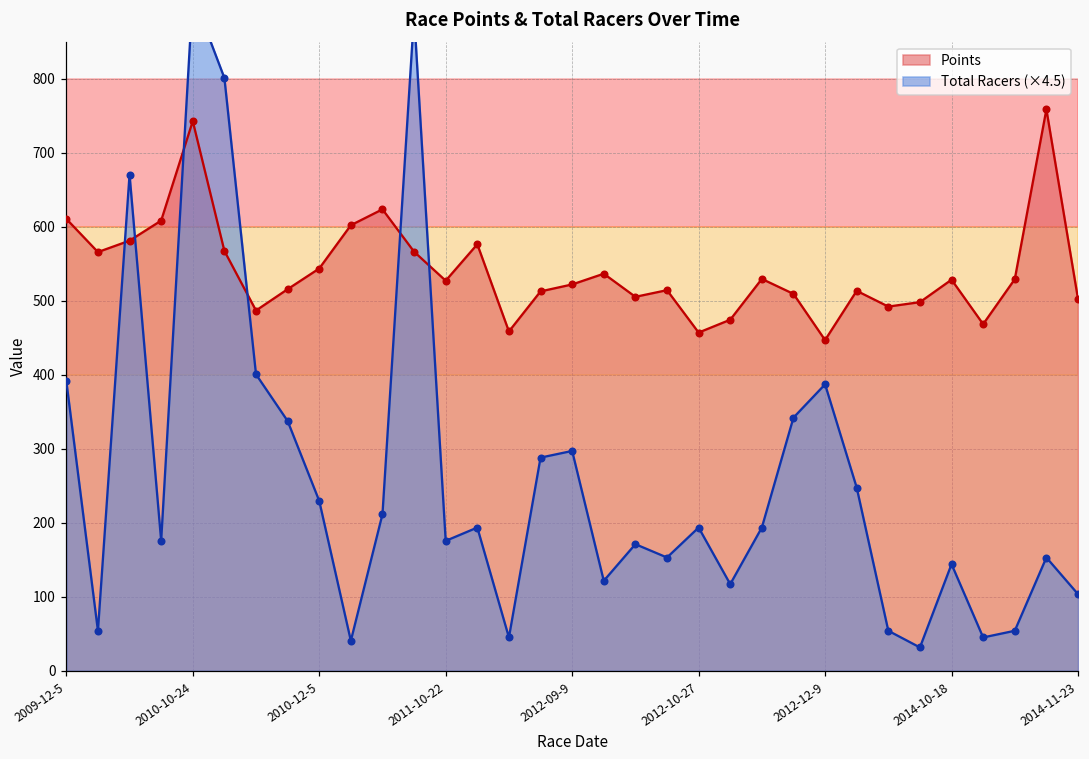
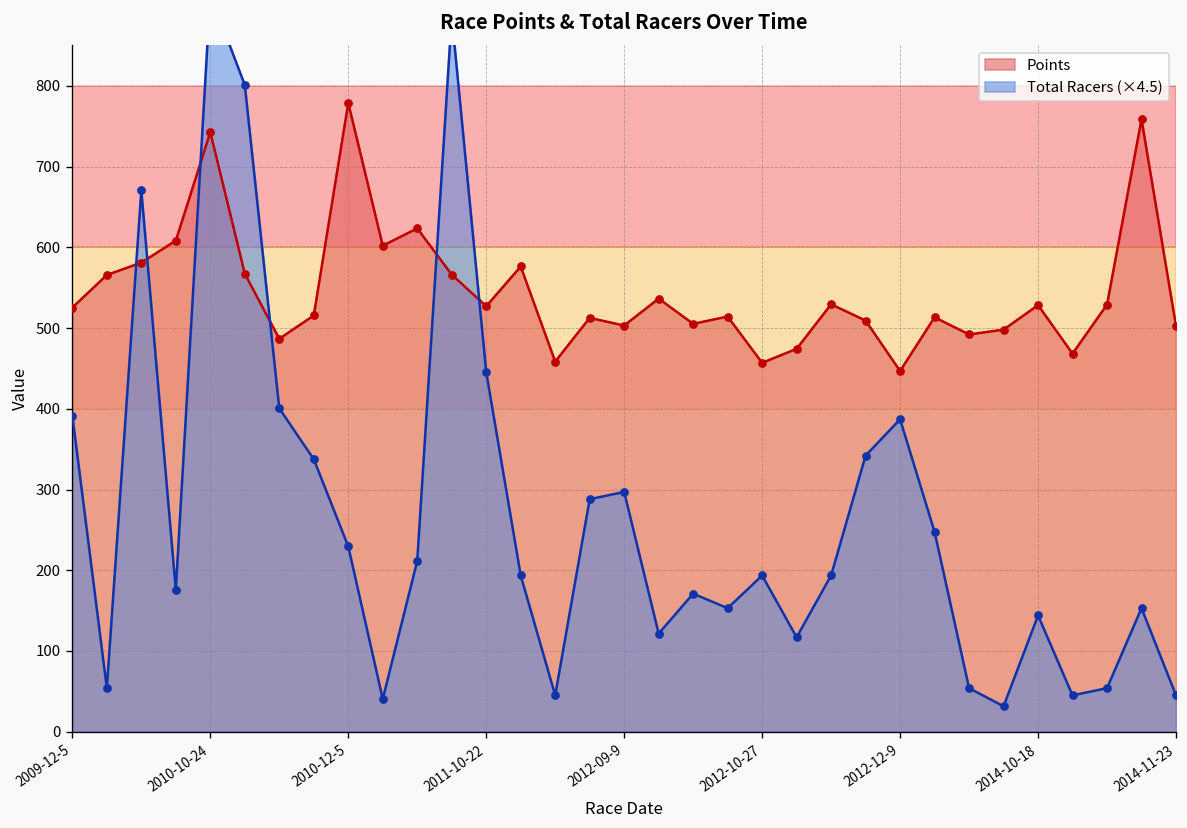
  {
    "Points": {
-     "2009-12-5": 610,
+     "2009-12-5": 530,
      "2010-10-24": 740,
-     "2010-12-5": 540,
+     "2010-12-5": 780,
      "2011-10-22": 530,
-     "2012-09-9": 520,
+     "2012-09-9": 500,
      "2012-10-27": 460,
      "2012-12-9": 450,
      "2014-11-23": 500
    },
    "Total Racers (×4.5)": {
      "2009-12-5": 390,
      "2010-12-5": 230,
-     "2011-10-22": 180,
+     "2011-10-22": 450,
      "2012-09-9": 300,
      "2012-10-27": 190,
      "2012-12-9": 390,
-     "2014-11-23": 100
+     "2014-11-23": 50
    }
  }
